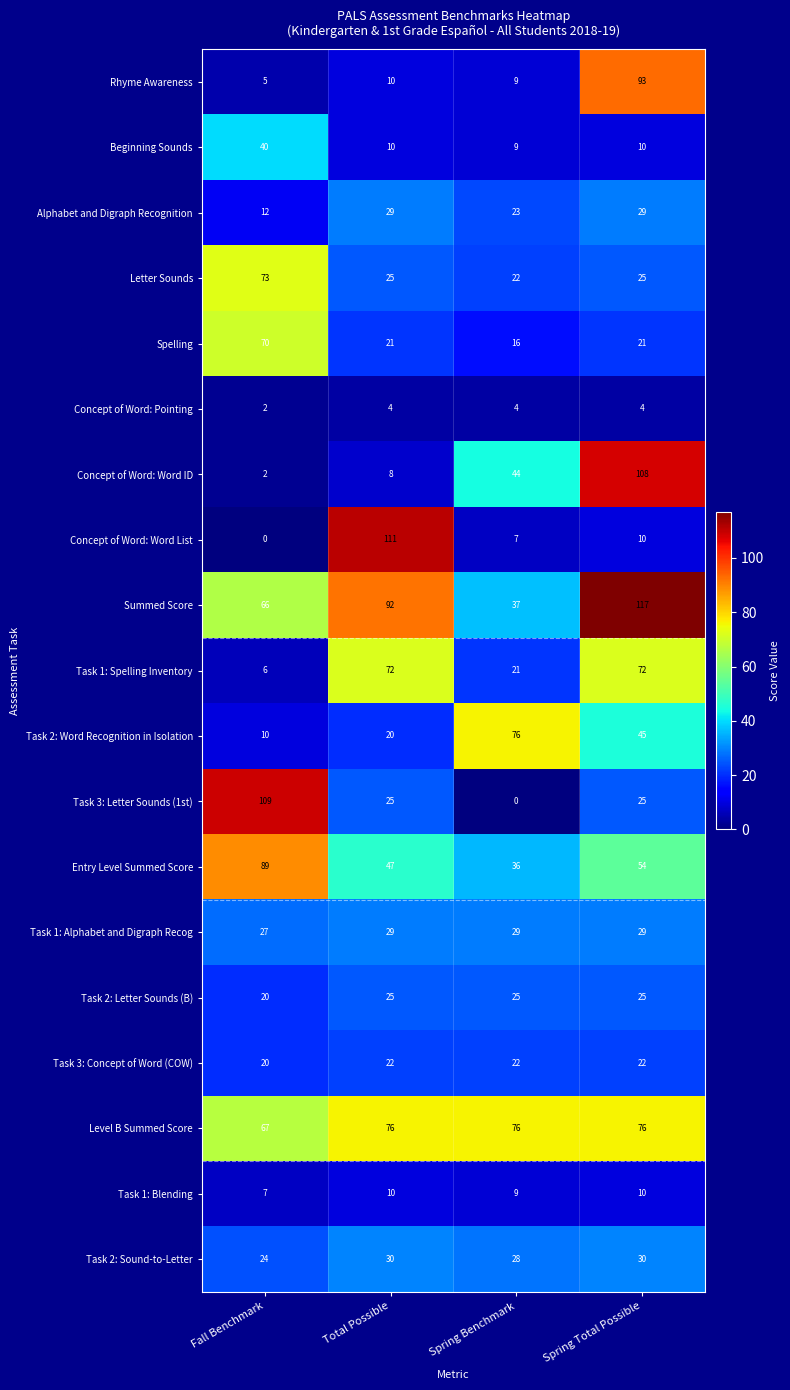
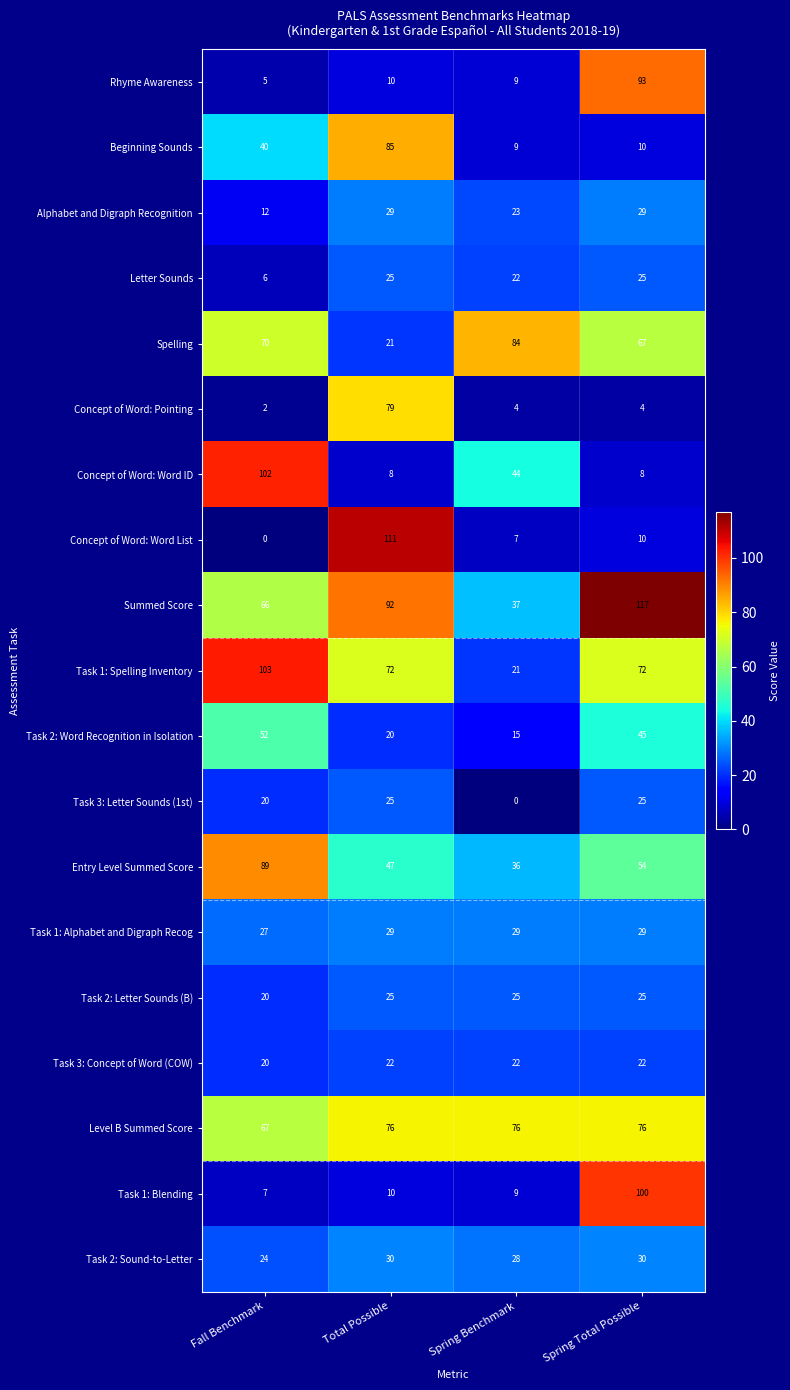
  {
    "Rhyme Awareness": {
      "Fall Benchmark": 5,
      "Total Possible": 10,
      "Spring Benchmark": 9,
      "Spring Total Possible": 93
    },
    "Beginning Sounds": {
      "Fall Benchmark": 40,
-     "Total Possible": 10,
+     "Total Possible": 85,
      "Spring Benchmark": 9,
      "Spring Total Possible": 10
    },
    "Alphabet and Digraph Recognition": {
      "Fall Benchmark": 12,
      "Total Possible": 29,
      "Spring Benchmark": 23,
      "Spring Total Possible": 29
    },
    "Letter Sounds": {
-     "Fall Benchmark": 73,
+     "Fall Benchmark": 6,
      "Total Possible": 25,
      "Spring Benchmark": 22,
      "Spring Total Possible": 25
    },
    "Spelling": {
      "Fall Benchmark": 70,
      "Total Possible": 21,
-     "Spring Benchmark": 16,
-     "Spring Total Possible": 21
+     "Spring Benchmark": 84,
+     "Spring Total Possible": 67
    },
    "Concept of Word: Pointing": {
      "Fall Benchmark": 2,
-     "Total Possible": 4,
+     "Total Possible": 79,
      "Spring Benchmark": 4,
      "Spring Total Possible": 4
    },
    "Concept of Word: Word ID": {
-     "Fall Benchmark": 2,
+     "Fall Benchmark": 102,
      "Total Possible": 8,
      "Spring Benchmark": 44,
-     "Spring Total Possible": 108
+     "Spring Total Possible": 8
    },
    "Concept of Word: Word List": {
      "Fall Benchmark": 0,
      "Total Possible": 111,
      "Spring Benchmark": 7,
      "Spring Total Possible": 10
    },
    "Summed Score": {
      "Fall Benchmark": 66,
      "Total Possible": 92,
      "Spring Benchmark": 37,
      "Spring Total Possible": 117
    },
    "Task 1: Spelling Inventory": {
-     "Fall Benchmark": 6,
+     "Fall Benchmark": 103,
      "Total Possible": 72,
      "Spring Benchmark": 21,
      "Spring Total Possible": 72
    },
    "Task 2: Word Recognition in Isolation": {
-     "Fall Benchmark": 10,
+     "Fall Benchmark": 52,
      "Total Possible": 20,
-     "Spring Benchmark": 76,
+     "Spring Benchmark": 15,
      "Spring Total Possible": 45
    },
    "Task 3: Letter Sounds (1st)": {
-     "Fall Benchmark": 109,
+     "Fall Benchmark": 20,
      "Total Possible": 25,
      "Spring Benchmark": 0,
      "Spring Total Possible": 25
    },
    "Entry Level Summed Score": {
      "Fall Benchmark": 89,
      "Total Possible": 47,
      "Spring Benchmark": 36,
      "Spring Total Possible": 54
    },
    "Task 1: Alphabet and Digraph Recog": {
      "Fall Benchmark": 27,
      "Total Possible": 29,
      "Spring Benchmark": 29,
      "Spring Total Possible": 29
    },
    "Task 2: Letter Sounds (B)": {
      "Fall Benchmark": 20,
      "Total Possible": 25,
      "Spring Benchmark": 25,
      "Spring Total Possible": 25
    },
    "Task 3: Concept of Word (COW)": {
      "Fall Benchmark": 20,
      "Total Possible": 22,
      "Spring Benchmark": 22,
      "Spring Total Possible": 22
    },
    "Level B Summed Score": {
      "Fall Benchmark": 67,
      "Total Possible": 76,
      "Spring Benchmark": 76,
      "Spring Total Possible": 76
    },
    "Task 1: Blending": {
      "Fall Benchmark": 7,
      "Total Possible": 10,
      "Spring Benchmark": 9,
-     "Spring Total Possible": 10
+     "Spring Total Possible": 100
    },
    "Task 2: Sound-to-Letter": {
      "Fall Benchmark": 24,
      "Total Possible": 30,
      "Spring Benchmark": 28,
      "Spring Total Possible": 30
    }
  }
